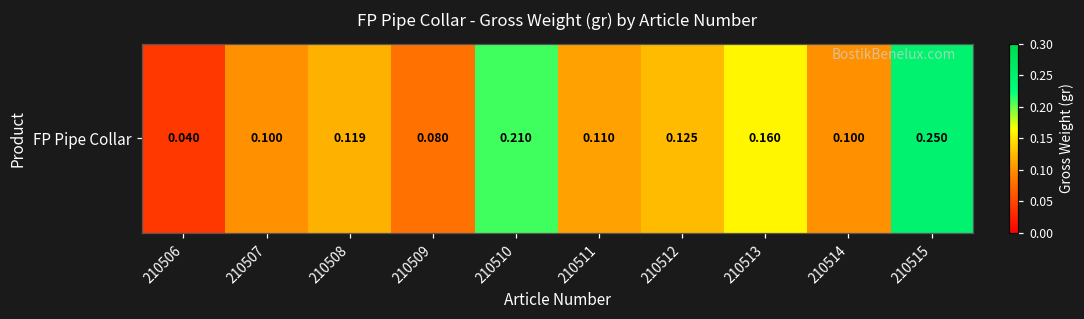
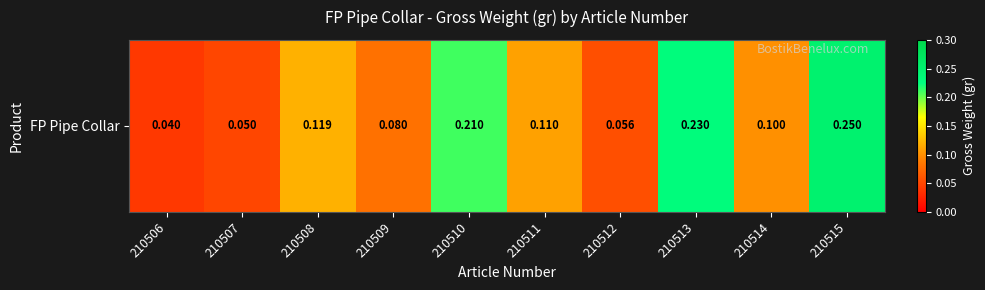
  {
    "FP Pipe Collar": {
      "210506": 0.040,
-     "210507": 0.100,
+     "210507": 0.050,
      "210508": 0.119,
      "210509": 0.080,
      "210510": 0.210,
      "210511": 0.110,
-     "210512": 0.125,
-     "210513": 0.160,
+     "210512": 0.056,
+     "210513": 0.230,
      "210514": 0.100
    }
  }
